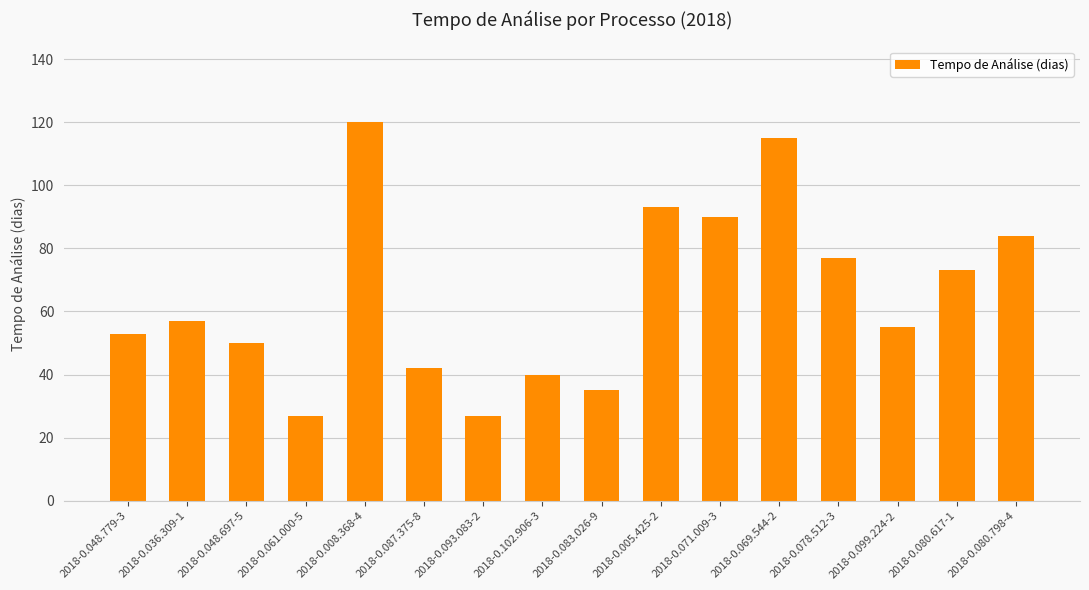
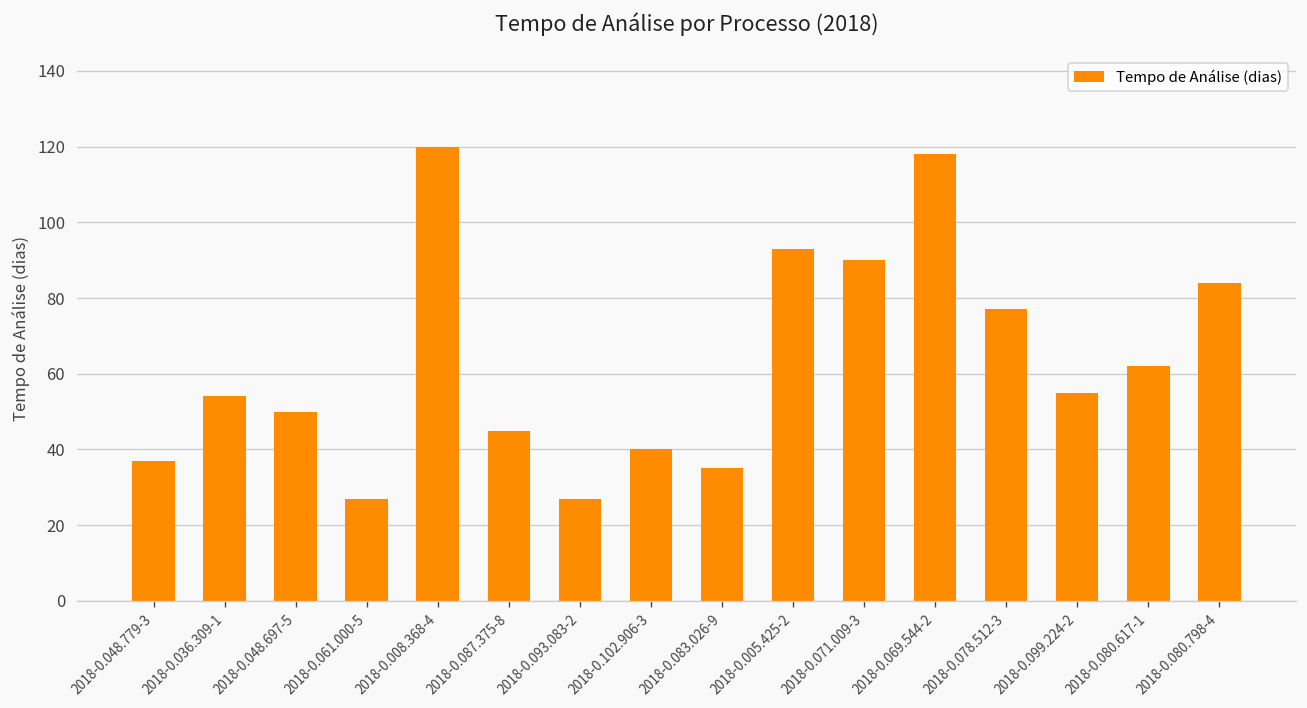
  {
-   "2018-0.048.779-3": 53,
-   "2018-0.036.309-1": 57,
+   "2018-0.048.779-3": 37,
+   "2018-0.036.309-1": 54,
    "2018-0.048.697-5": 50,
    "2018-0.061.000-5": 27,
    "2018-0.008.368-4": 120,
-   "2018-0.087.375-8": 42,
+   "2018-0.087.375-8": 45,
    "2018-0.093.083-2": 27,
    "2018-0.102.906-3": 40,
    "2018-0.083.026-9": 35,
    "2018-0.005.425-2": 93,
    "2018-0.071.009-3": 90,
-   "2018-0.069.544-2": 115,
+   "2018-0.069.544-2": 118,
    "2018-0.078.512-3": 77,
    "2018-0.099.224-2": 55,
-   "2018-0.080.617-1": 73,
+   "2018-0.080.617-1": 62,
    "2018-0.080.798-4": 84
  }
